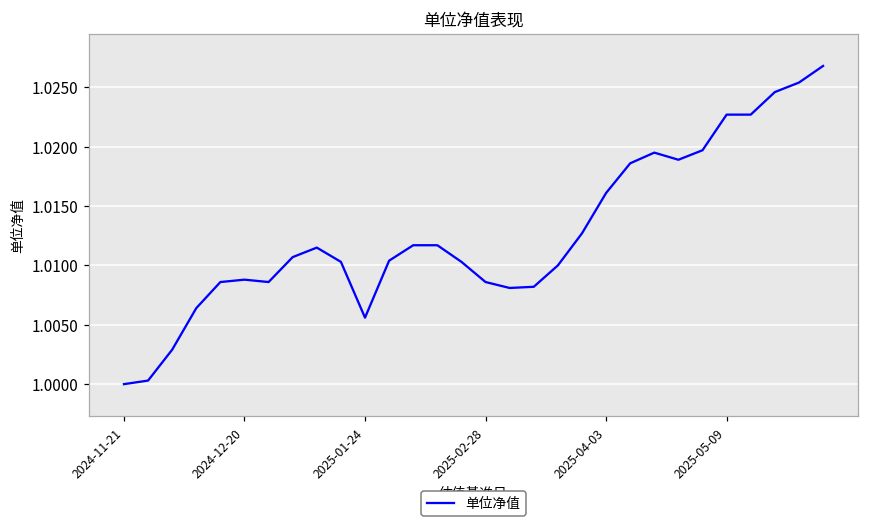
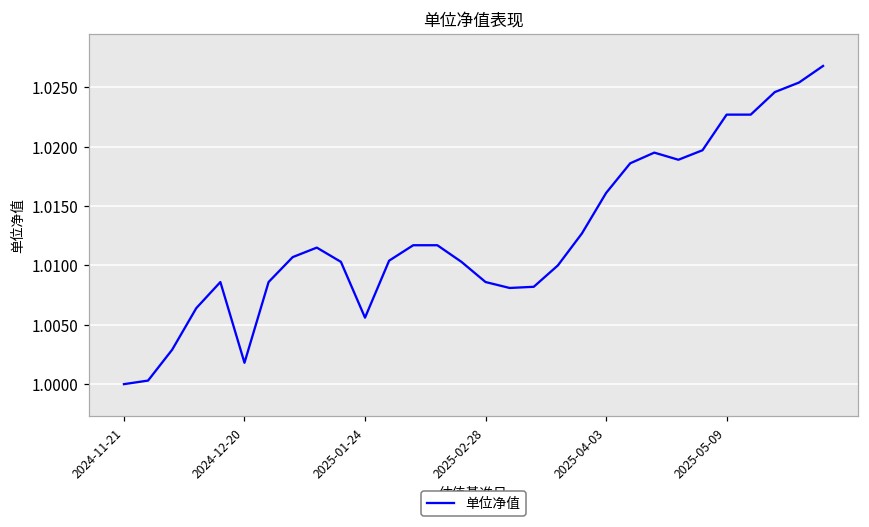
  {
    "2024-11-21": 1.0000,
-   "2024-12-20": 1.0088,
+   "2024-12-20": 1.0018,
    "2025-01-24": 1.0056,
    "2025-02-28": 1.0086,
    "2025-04-03": 1.0161,
    "2025-05-09": 1.0227
  }
